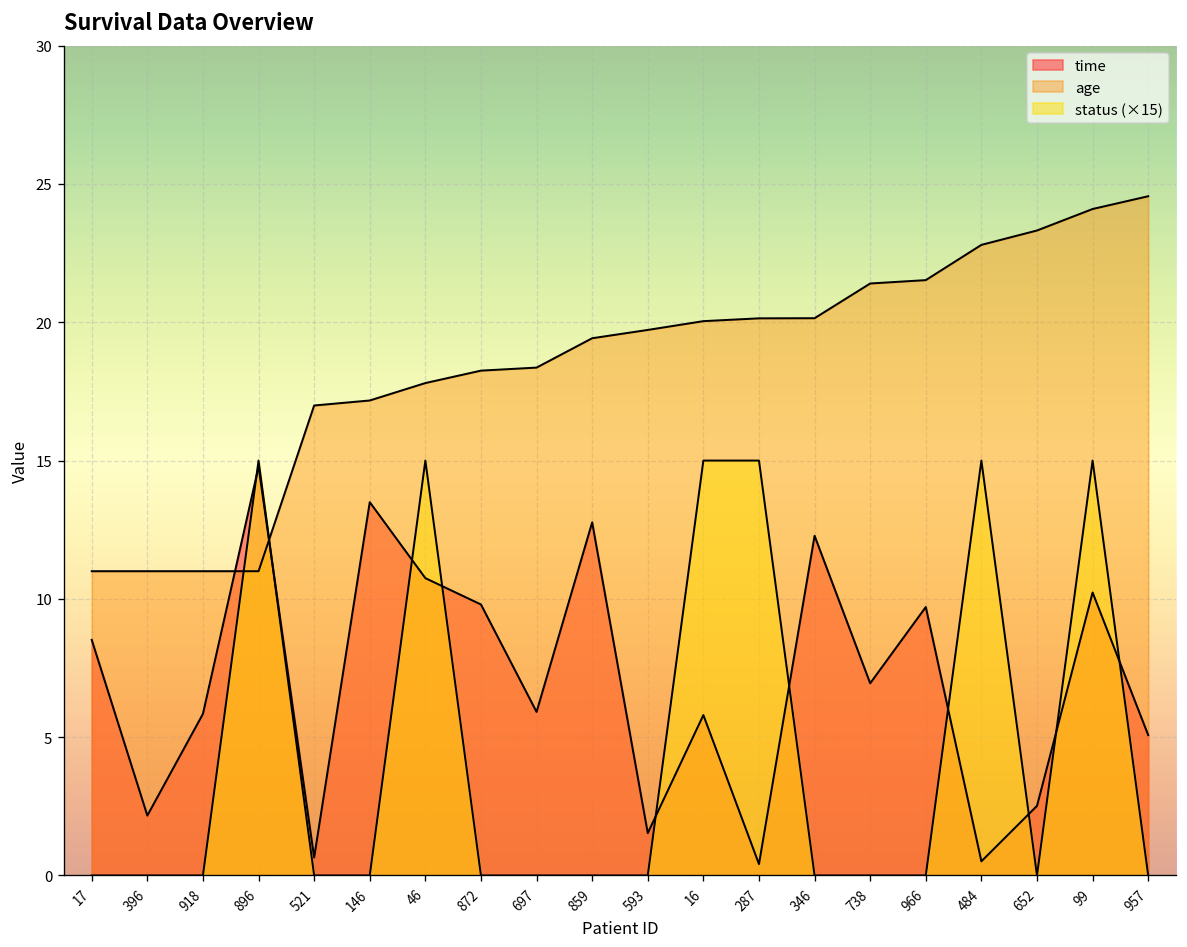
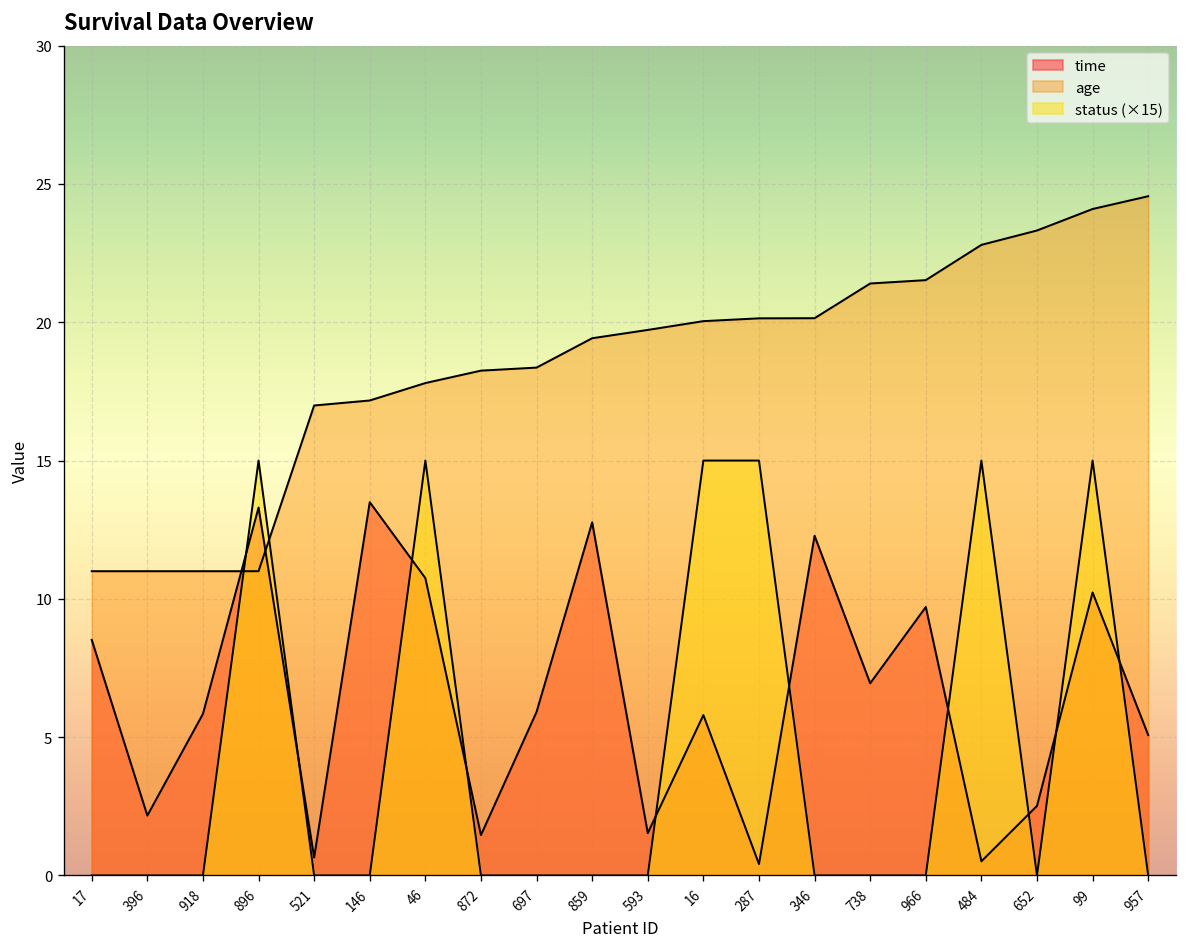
  {
    "time": {
      "17": 8.5,
      "396": 2.2,
      "918": 5.8,
-     "896": 14.8,
+     "896": 13.3,
      "521": 0.6,
      "146": 13.5,
      "46": 10.7,
-     "872": 9.8,
+     "872": 1.5,
      "697": 5.9,
      "859": 12.8,
      "593": 1.5,
      "16": 5.8,
      "287": 0.4,
      "346": 12.3,
      "738": 6.9,
      "966": 9.7,
      "484": 0.5,
      "652": 2.5,
      "99": 10.2,
      "957": 5.1
    }
  }
